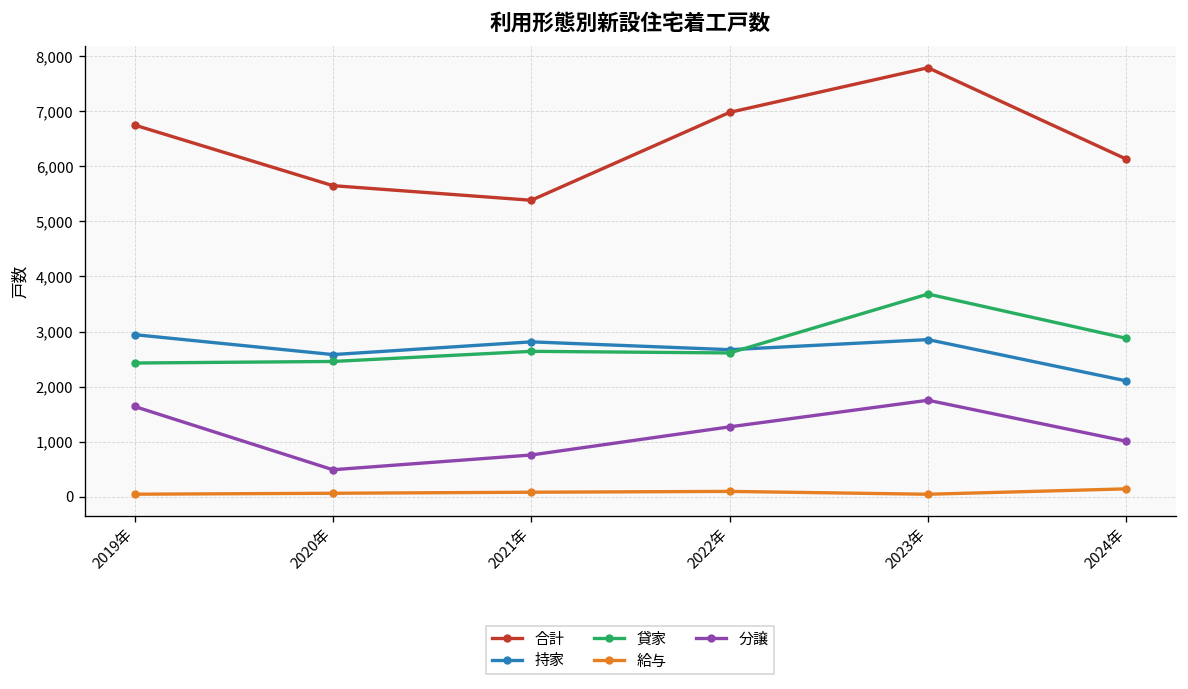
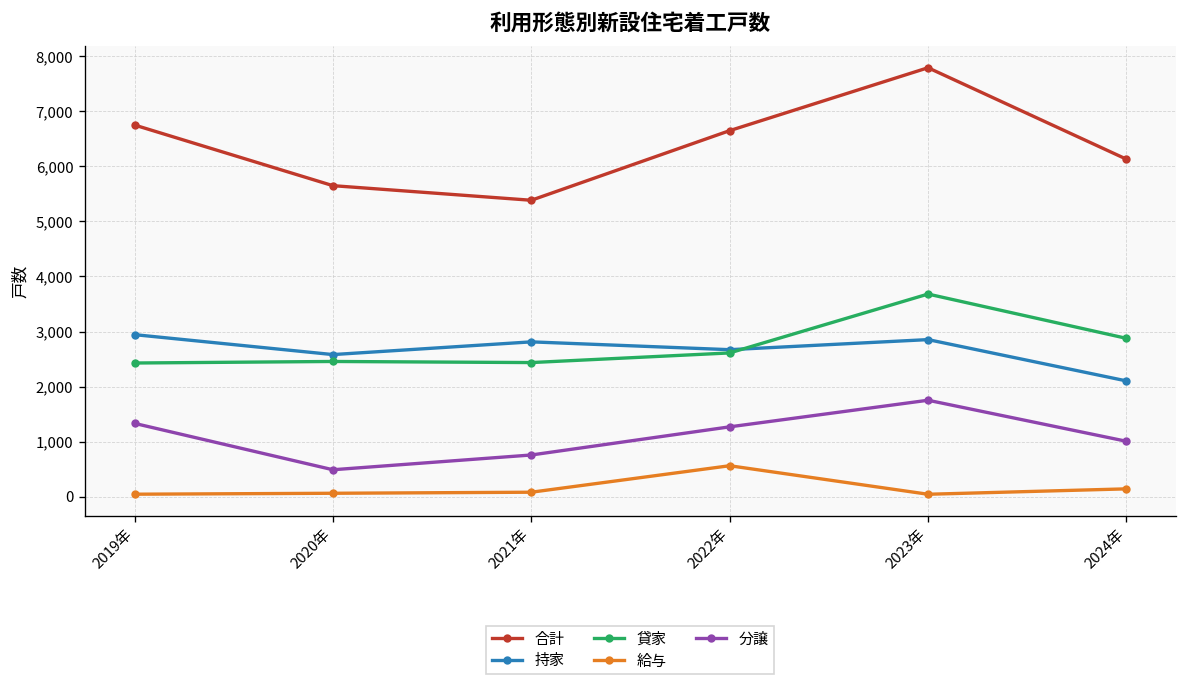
  {
    "合計": {
      "2019年": "6,700",
      "2020年": "5,600",
      "2021年": "5,400",
-     "2022年": "7,000",
+     "2022年": "6,600",
      "2023年": "7,800",
      "2024年": "6,100"
    },
    "持家": {
      "2019年": "2,900",
      "2020年": "2,600",
      "2021年": "2,800",
      "2022年": "2,700",
      "2023年": "2,900",
      "2024年": "2,100"
    },
    "貸家": {
      "2019年": "2,400",
      "2020年": "2,500",
-     "2021年": "2,600",
+     "2021年": "2,400",
      "2022年": "2,600",
      "2023年": "3,700",
      "2024年": "2,900"
    },
    "給与": {
      "2019年": "0",
      "2020年": "100",
      "2021年": "100",
-     "2022年": "100",
+     "2022年": "600",
      "2023年": "0",
      "2024年": "100"
    },
    "分譲": {
-     "2019年": "1,600",
+     "2019年": "1,300",
      "2020年": "500",
      "2021年": "800",
      "2022年": "1,300",
      "2023年": "1,800",
      "2024年": "1,000"
    }
  }
